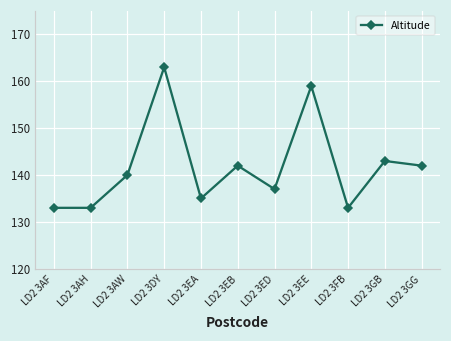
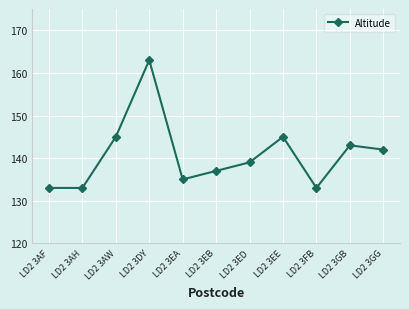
  {
    "LD2 3AF": 133,
    "LD2 3AH": 133,
-   "LD2 3AW": 140,
+   "LD2 3AW": 145,
    "LD2 3DY": 163,
    "LD2 3EA": 135,
-   "LD2 3EB": 142,
-   "LD2 3ED": 137,
-   "LD2 3EE": 159,
+   "LD2 3EB": 137,
+   "LD2 3ED": 139,
+   "LD2 3EE": 145,
    "LD2 3FB": 133,
    "LD2 3GB": 143,
    "LD2 3GG": 142
  }
